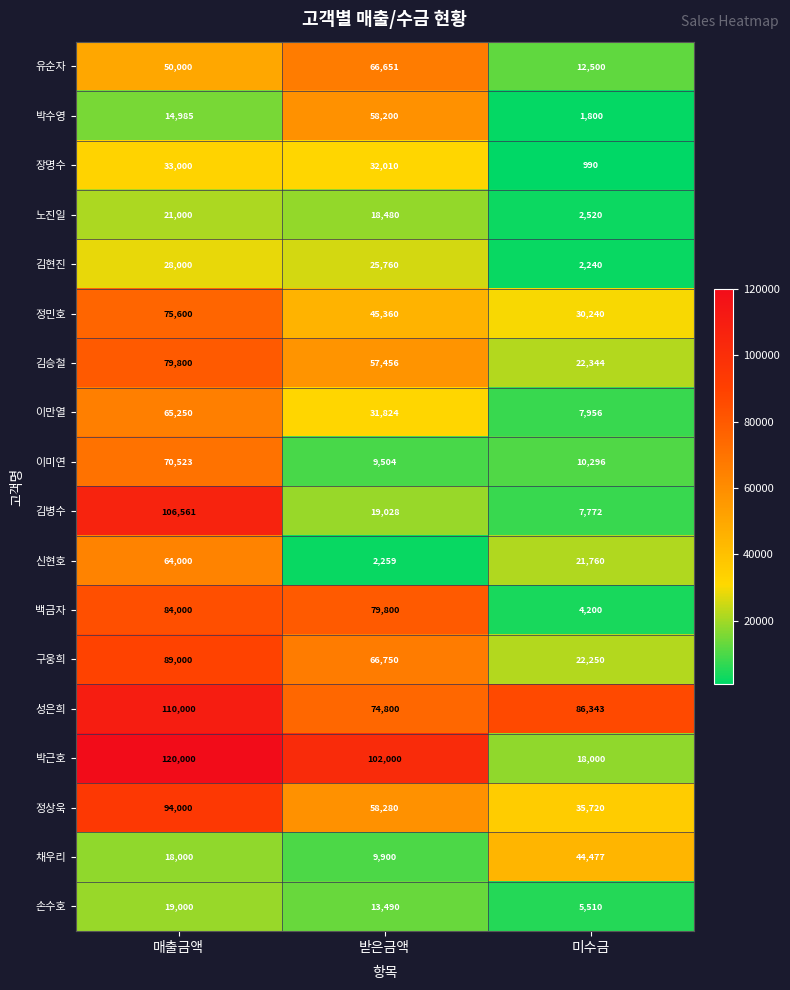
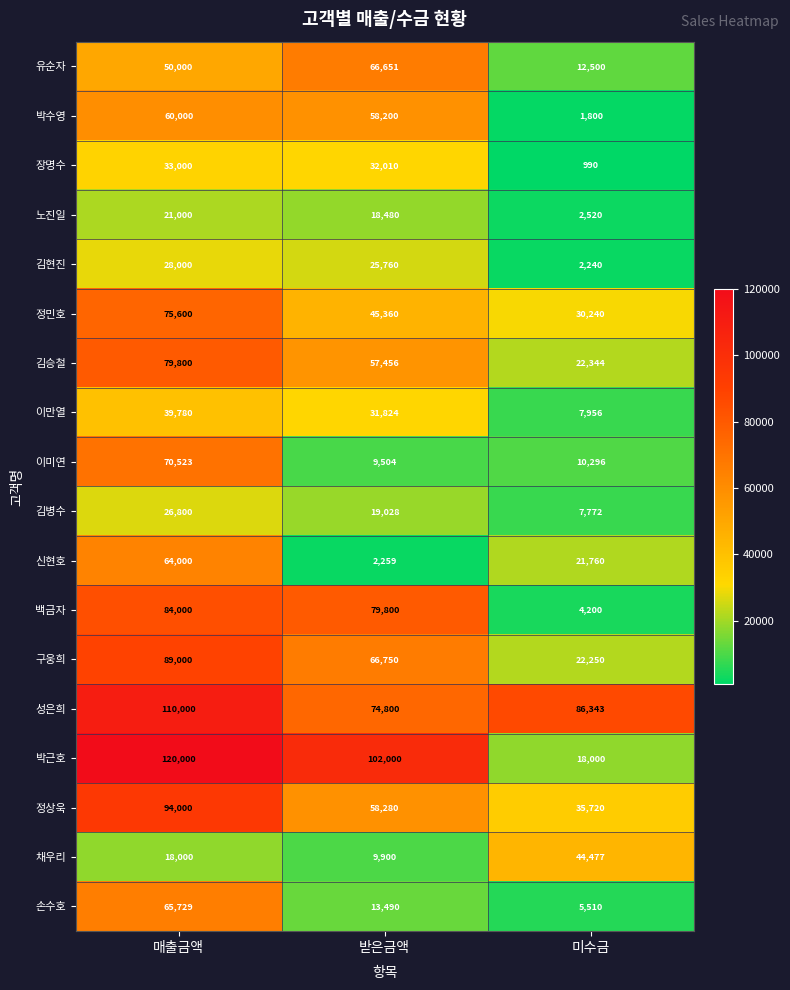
  {
    "유순자": {
      "매출금액": "50,000",
      "받은금액": "66,651",
      "미수금": "12,500"
    },
    "박수영": {
-     "매출금액": "14,985",
+     "매출금액": "60,000",
      "받은금액": "58,200",
      "미수금": "1,800"
    },
    "장명수": {
      "매출금액": "33,000",
      "받은금액": "32,010",
      "미수금": "990"
    },
    "노진일": {
      "매출금액": "21,000",
      "받은금액": "18,480",
      "미수금": "2,520"
    },
    "김현진": {
      "매출금액": "28,000",
      "받은금액": "25,760",
      "미수금": "2,240"
    },
    "정민호": {
      "매출금액": "75,600",
      "받은금액": "45,360",
      "미수금": "30,240"
    },
    "김승철": {
      "매출금액": "79,800",
      "받은금액": "57,456",
      "미수금": "22,344"
    },
    "이만열": {
-     "매출금액": "65,250",
+     "매출금액": "39,780",
      "받은금액": "31,824",
      "미수금": "7,956"
    },
    "이미연": {
      "매출금액": "70,523",
      "받은금액": "9,504",
      "미수금": "10,296"
    },
    "김병수": {
-     "매출금액": "106,561",
+     "매출금액": "26,800",
      "받은금액": "19,028",
      "미수금": "7,772"
    },
    "신현호": {
      "매출금액": "64,000",
      "받은금액": "2,259",
      "미수금": "21,760"
    },
    "백금자": {
      "매출금액": "84,000",
      "받은금액": "79,800",
      "미수금": "4,200"
    },
    "구웅희": {
      "매출금액": "89,000",
      "받은금액": "66,750",
      "미수금": "22,250"
    },
    "성은희": {
      "매출금액": "110,000",
      "받은금액": "74,800",
      "미수금": "86,343"
    },
    "박근호": {
      "매출금액": "120,000",
      "받은금액": "102,000",
      "미수금": "18,000"
    },
    "정상욱": {
      "매출금액": "94,000",
      "받은금액": "58,280",
      "미수금": "35,720"
    },
    "채우리": {
      "매출금액": "18,000",
      "받은금액": "9,900",
      "미수금": "44,477"
    },
    "손수호": {
-     "매출금액": "19,000",
+     "매출금액": "65,729",
      "받은금액": "13,490",
      "미수금": "5,510"
    }
  }
